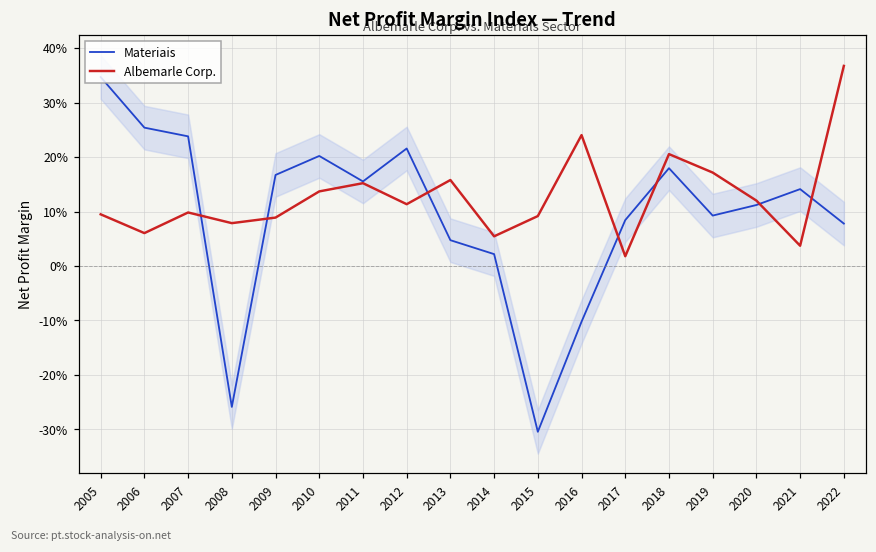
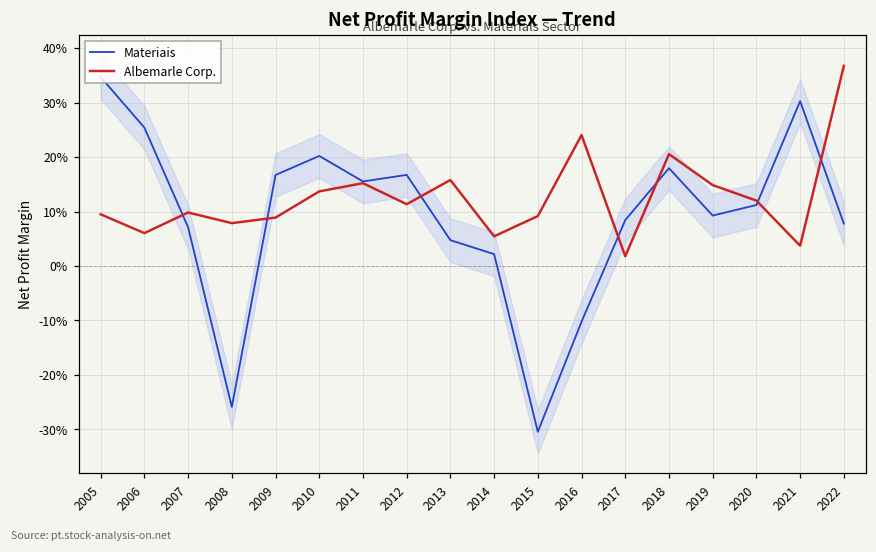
  {
    "Materiais": {
      "2006": "25%",
-     "2007": "24%",
+     "2007": "7%",
      "2008": "-26%",
      "2009": "17%",
      "2010": "20%",
-     "2012": "22%",
+     "2012": "17%",
      "2013": "5%",
      "2014": "2%",
      "2015": "-30%",
      "2016": "-10%",
      "2017": "8%",
      "2018": "18%",
      "2019": "9%",
      "2020": "11%",
-     "2021": "14%",
+     "2021": "30%",
      "2022": "8%"
    },
    "Albemarle Corp.": {
      "2005": "9%",
      "2006": "6%",
      "2007": "10%",
      "2008": "8%",
      "2009": "9%",
      "2010": "14%",
      "2012": "11%",
      "2013": "16%",
      "2014": "5%",
      "2015": "9%",
      "2016": "24%",
      "2017": "2%",
      "2018": "21%",
-     "2019": "17%",
+     "2019": "15%",
      "2020": "12%",
      "2021": "4%",
      "2022": "37%"
    }
  }
